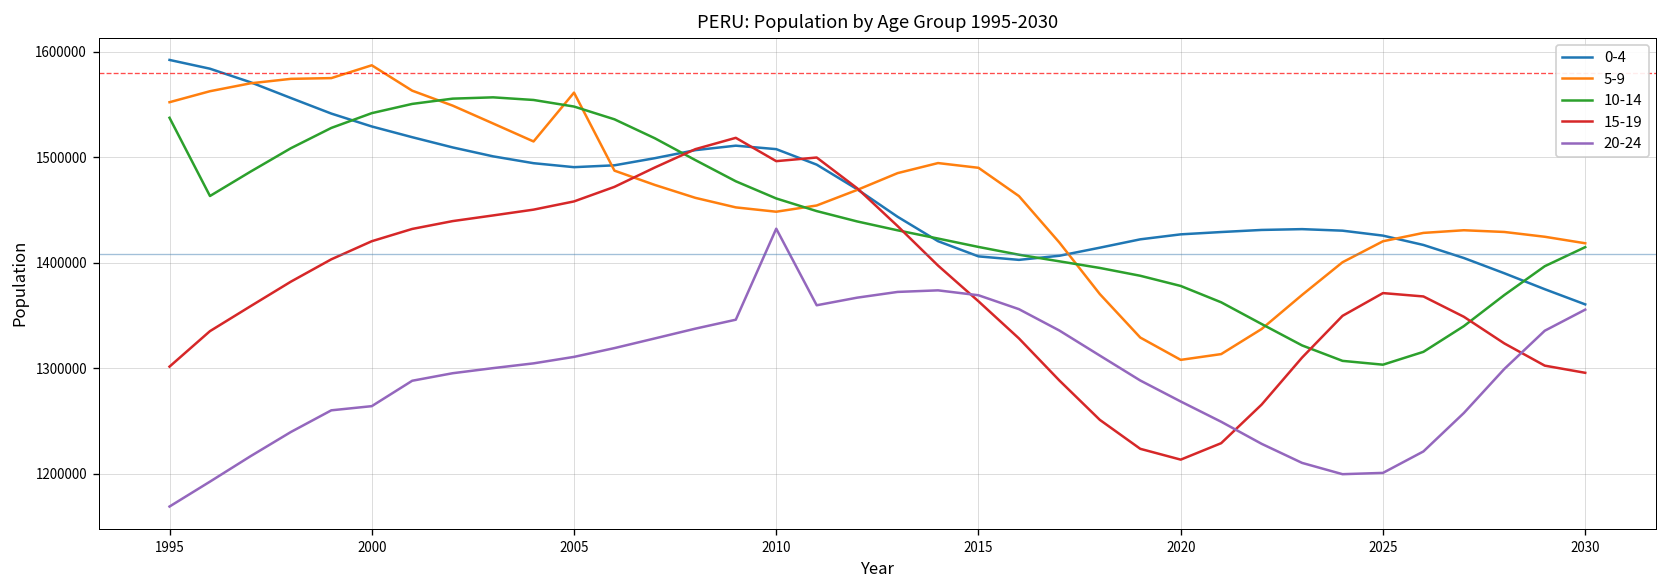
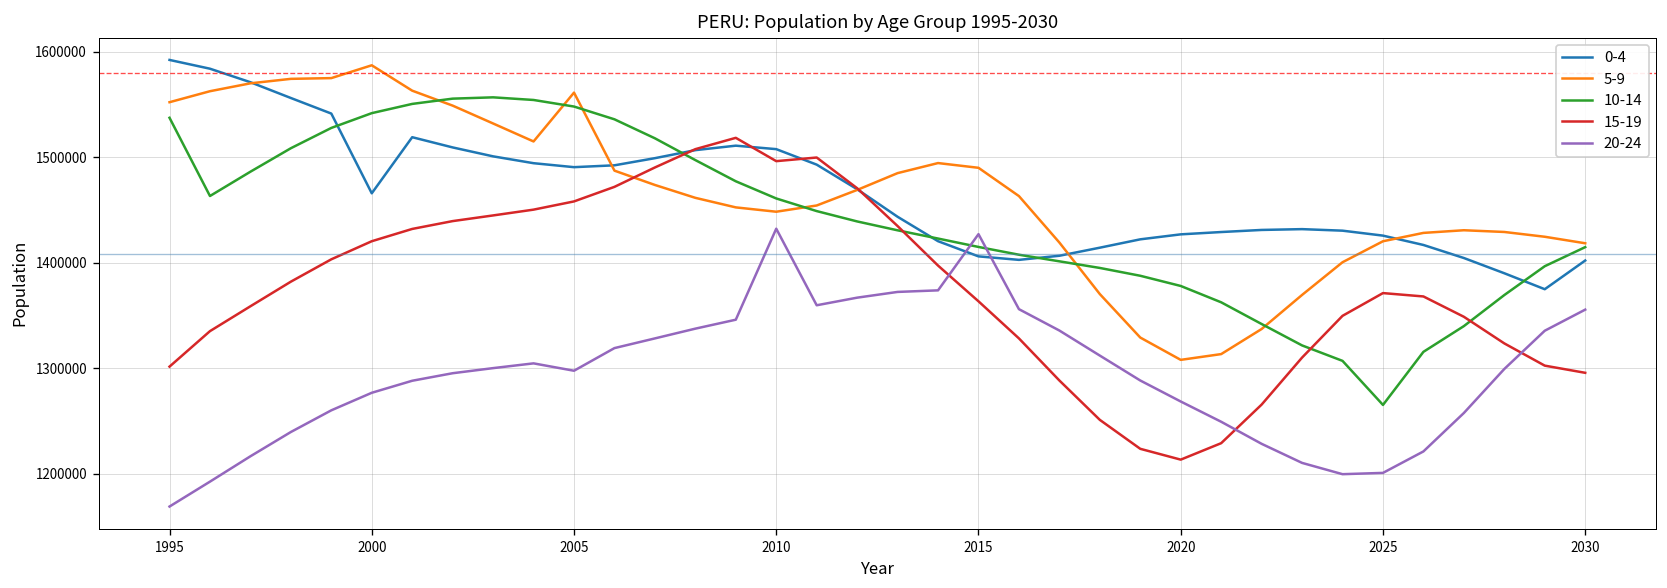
  {
    "0-4": {
      "1995": 1590000,
-     "2000": 1530000,
+     "2000": 1470000,
      "2005": 1490000,
      "2010": 1510000,
      "2015": 1410000,
      "2020": 1430000,
      "2025": 1430000,
-     "2030": 1360000
+     "2030": 1400000
    },
    "5-9": {
      "1995": 1550000,
      "2000": 1590000,
      "2005": 1560000,
      "2010": 1450000,
      "2015": 1490000,
      "2020": 1310000,
      "2025": 1420000,
      "2030": 1420000
    },
    "10-14": {
      "1995": 1540000,
      "2000": 1540000,
      "2005": 1550000,
      "2010": 1460000,
      "2015": 1410000,
      "2020": 1380000,
-     "2025": 1300000,
+     "2025": 1270000,
      "2030": 1410000
    },
    "15-19": {
      "1995": 1300000,
      "2000": 1420000,
      "2005": 1460000,
      "2010": 1500000,
      "2015": 1360000,
      "2020": 1210000,
      "2025": 1370000,
      "2030": 1300000
    },
    "20-24": {
      "1995": 1170000,
-     "2000": 1260000,
-     "2005": 1310000,
+     "2000": 1280000,
+     "2005": 1300000,
      "2010": 1430000,
-     "2015": 1370000,
+     "2015": 1430000,
      "2020": 1270000,
      "2025": 1200000,
      "2030": 1360000
    }
  }
